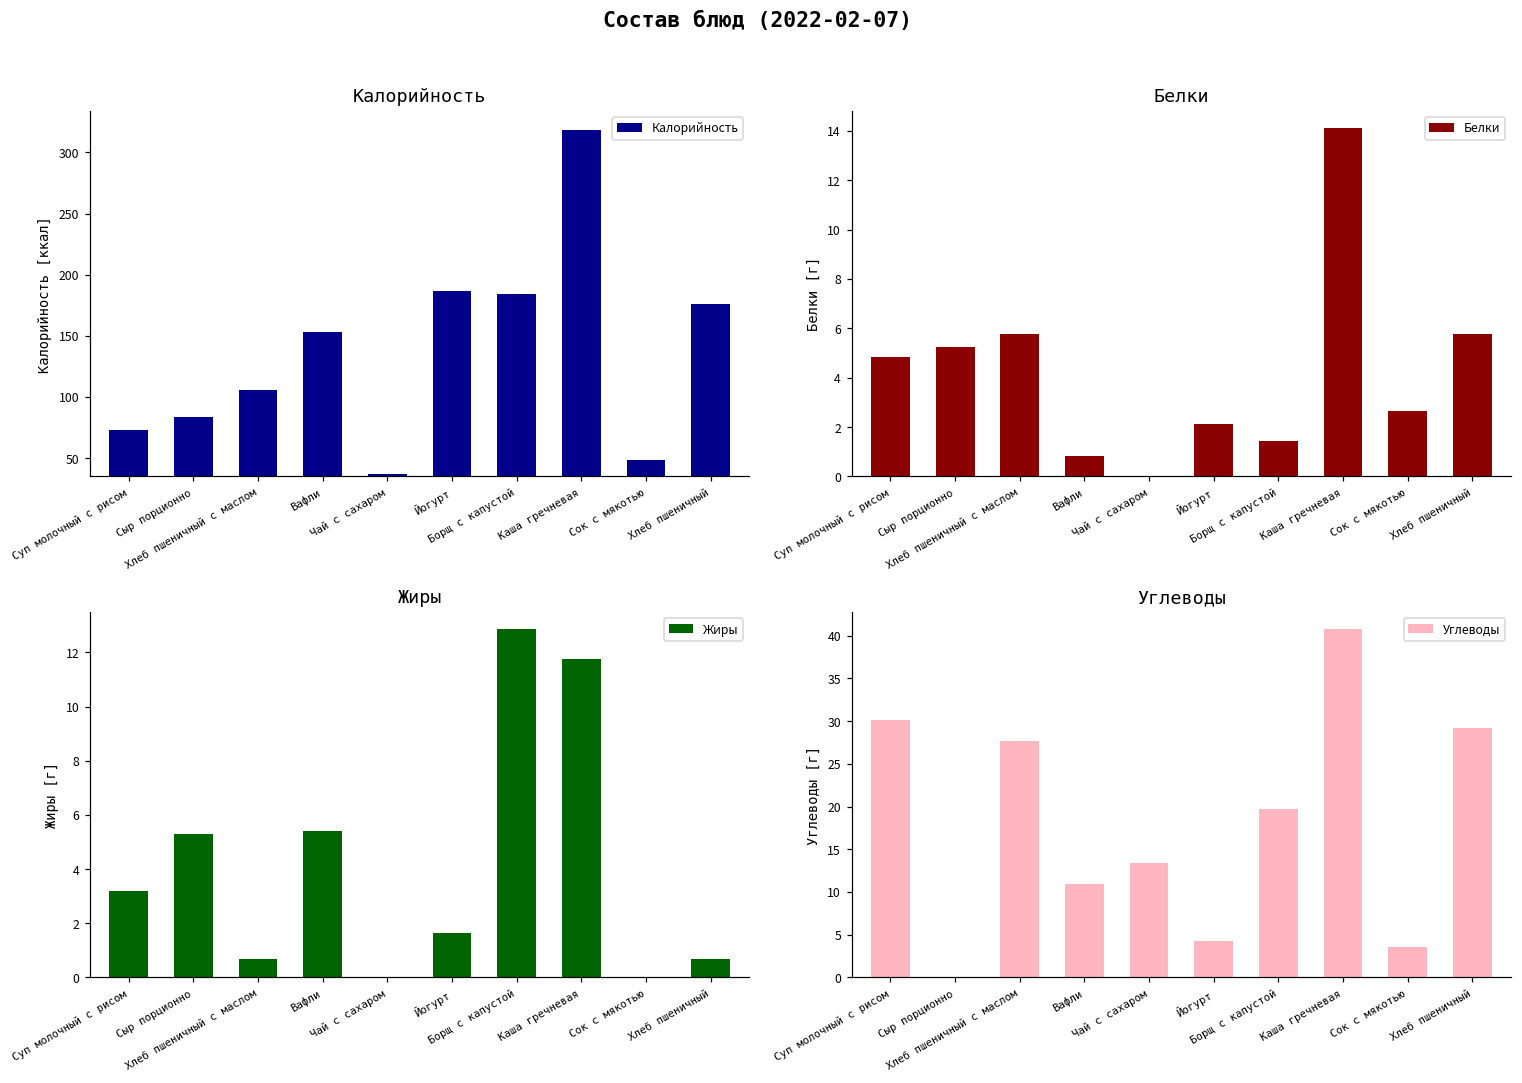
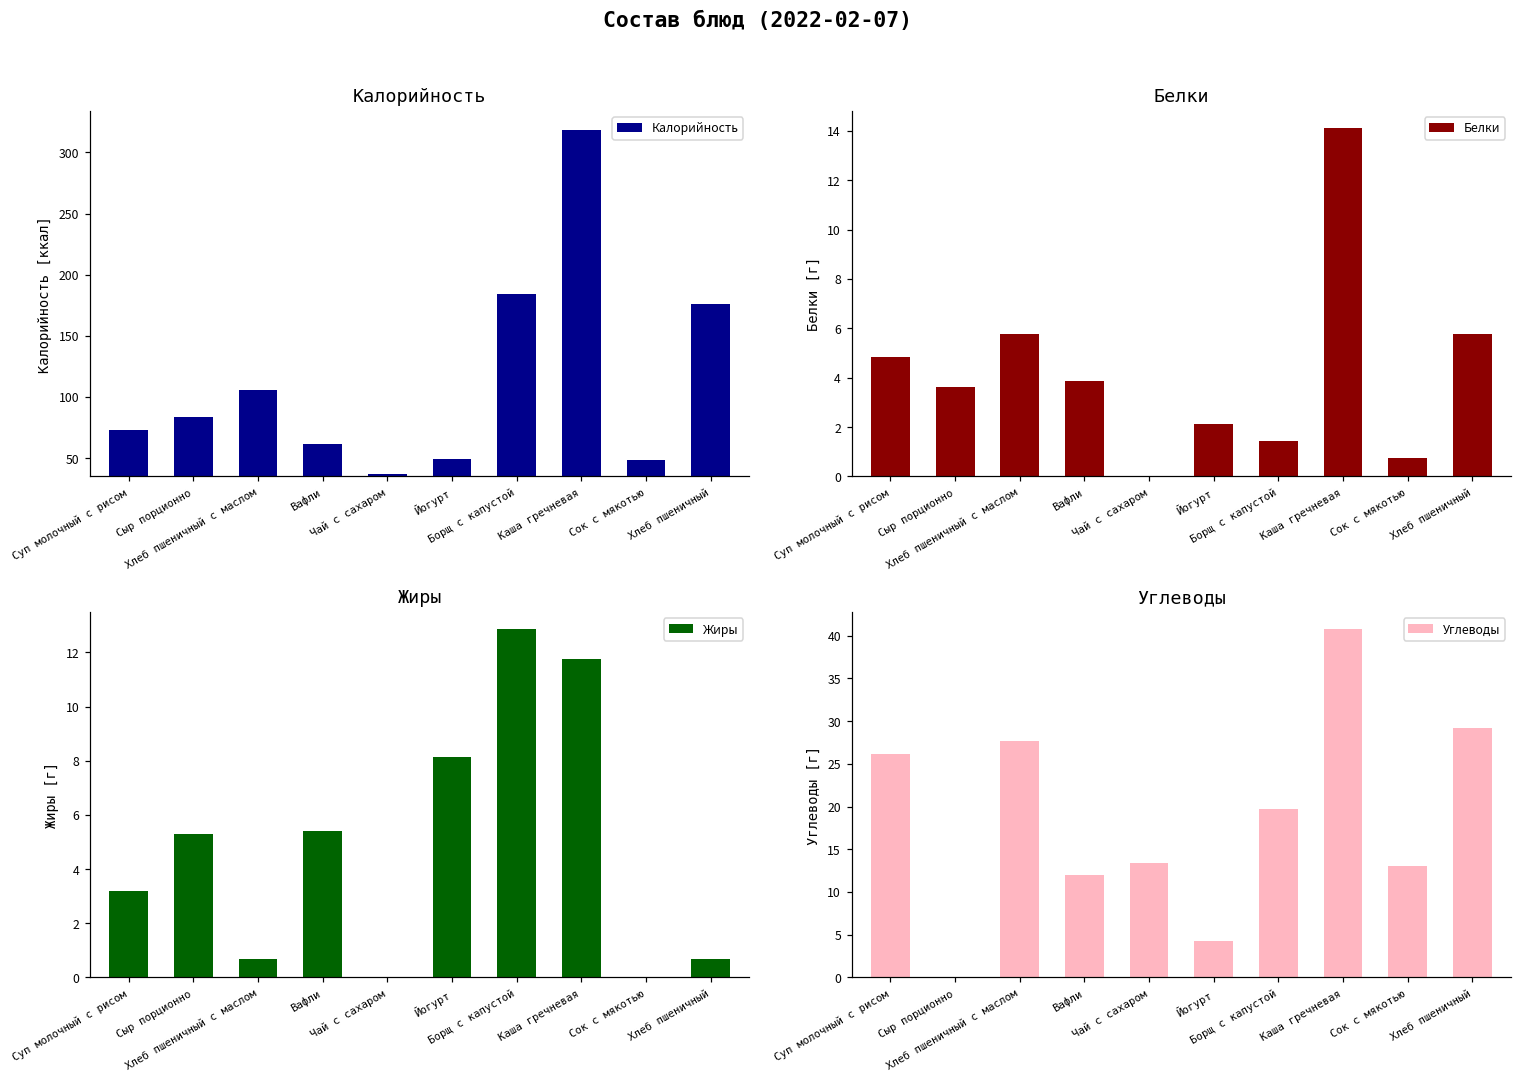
  {
    "Калорийность": {
      "Суп молочный с рисом": 73,
      "Сыр порционно": 83,
      "Хлеб пшеничный с маслом": 106,
-     "Вафли": 153,
+     "Вафли": 61,
      "Чай с сахаром": 37,
-     "Йогурт": 187,
+     "Йогурт": 50,
      "Борщ с капустой": 184,
      "Каша гречневая": 318,
      "Сок с мякотью": 48,
      "Хлеб пшеничный": 176
    },
    "Белки": {
      "Суп молочный с рисом": 4.8,
-     "Сыр порционно": 5.3,
+     "Сыр порционно": 3.6,
      "Хлеб пшеничный с маслом": 5.8,
-     "Вафли": 0.8,
+     "Вафли": 3.9,
      "Чай с сахаром": 0.0,
      "Йогурт": 2.1,
      "Борщ с капустой": 1.5,
      "Каша гречневая": 14.1,
-     "Сок с мякотью": 2.7,
+     "Сок с мякотью": 0.8,
      "Хлеб пшеничный": 5.8
    },
    "Жиры": {
      "Суп молочный с рисом": 3.2,
      "Сыр порционно": 5.3,
      "Хлеб пшеничный с маслом": 0.7,
      "Вафли": 5.4,
      "Чай с сахаром": 0.0,
-     "Йогурт": 1.7,
+     "Йогурт": 8.2,
      "Борщ с капустой": 12.9,
      "Каша гречневая": 11.8,
      "Сок с мякотью": 0.0,
      "Хлеб пшеничный": 0.7
    },
    "Углеводы": {
-     "Суп молочный с рисом": 30,
+     "Суп молочный с рисом": 26,
      "Сыр порционно": 0,
      "Хлеб пшеничный с маслом": 28,
-     "Вафли": 11,
+     "Вафли": 12,
      "Чай с сахаром": 13,
      "Йогурт": 4,
      "Борщ с капустой": 20,
      "Каша гречневая": 41,
-     "Сок с мякотью": 4,
+     "Сок с мякотью": 13,
      "Хлеб пшеничный": 29
    }
  }
